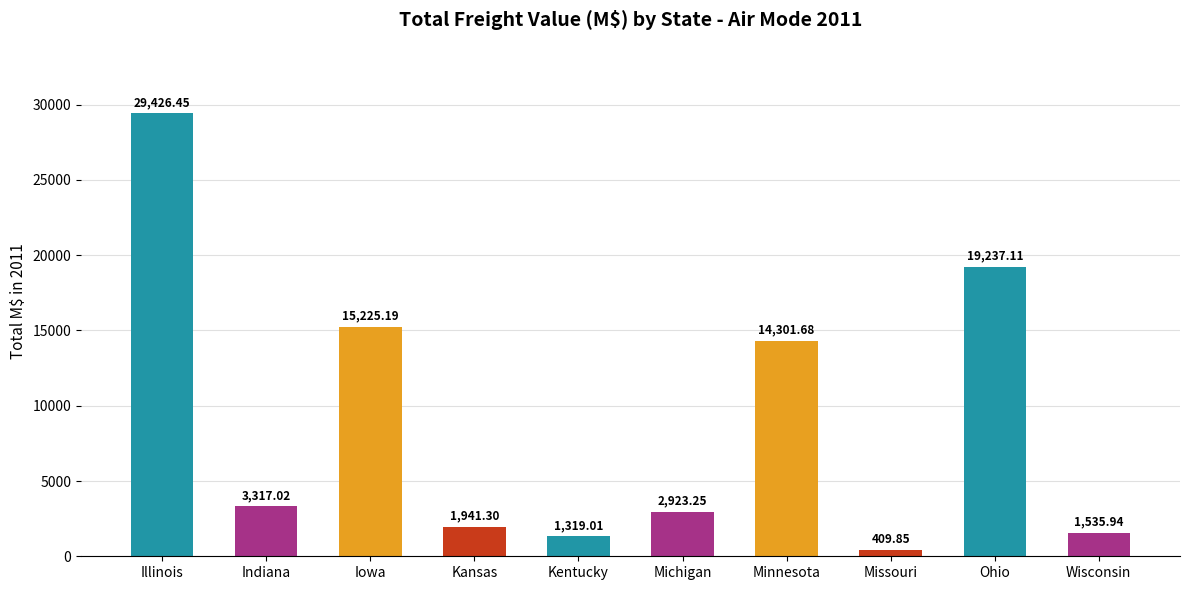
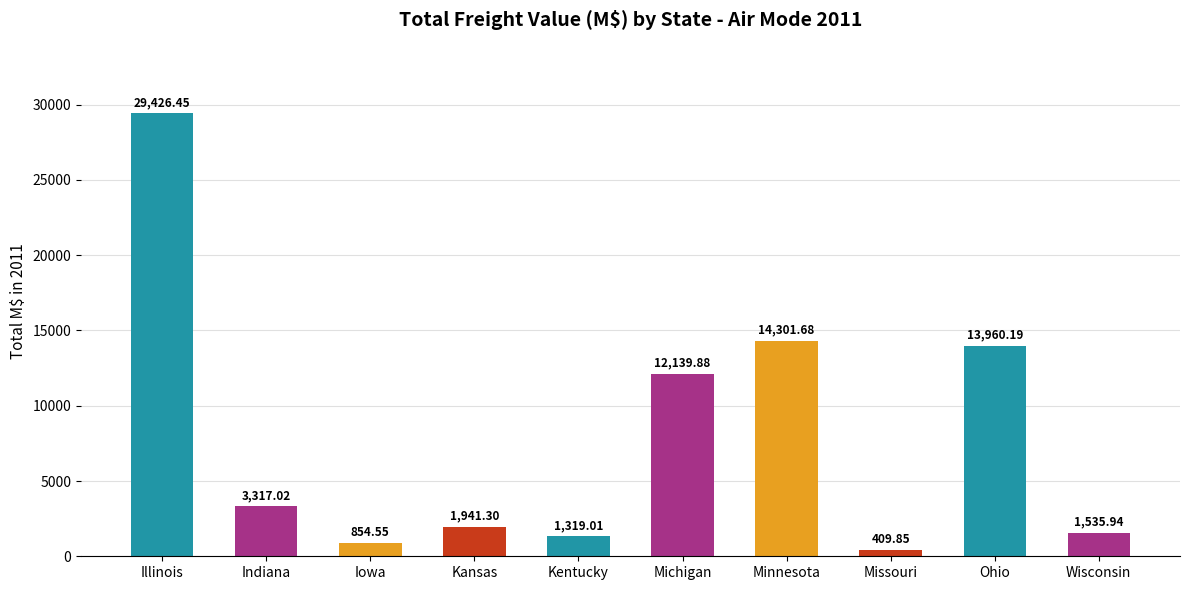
  {
    "Illinois": "29,426.45",
    "Indiana": "3,317.02",
-   "Iowa": "15,225.19",
+   "Iowa": "854.55",
    "Kansas": "1,941.30",
    "Kentucky": "1,319.01",
-   "Michigan": "2,923.25",
+   "Michigan": "12,139.88",
    "Minnesota": "14,301.68",
    "Missouri": "409.85",
-   "Ohio": "19,237.11",
+   "Ohio": "13,960.19",
    "Wisconsin": "1,535.94"
  }
